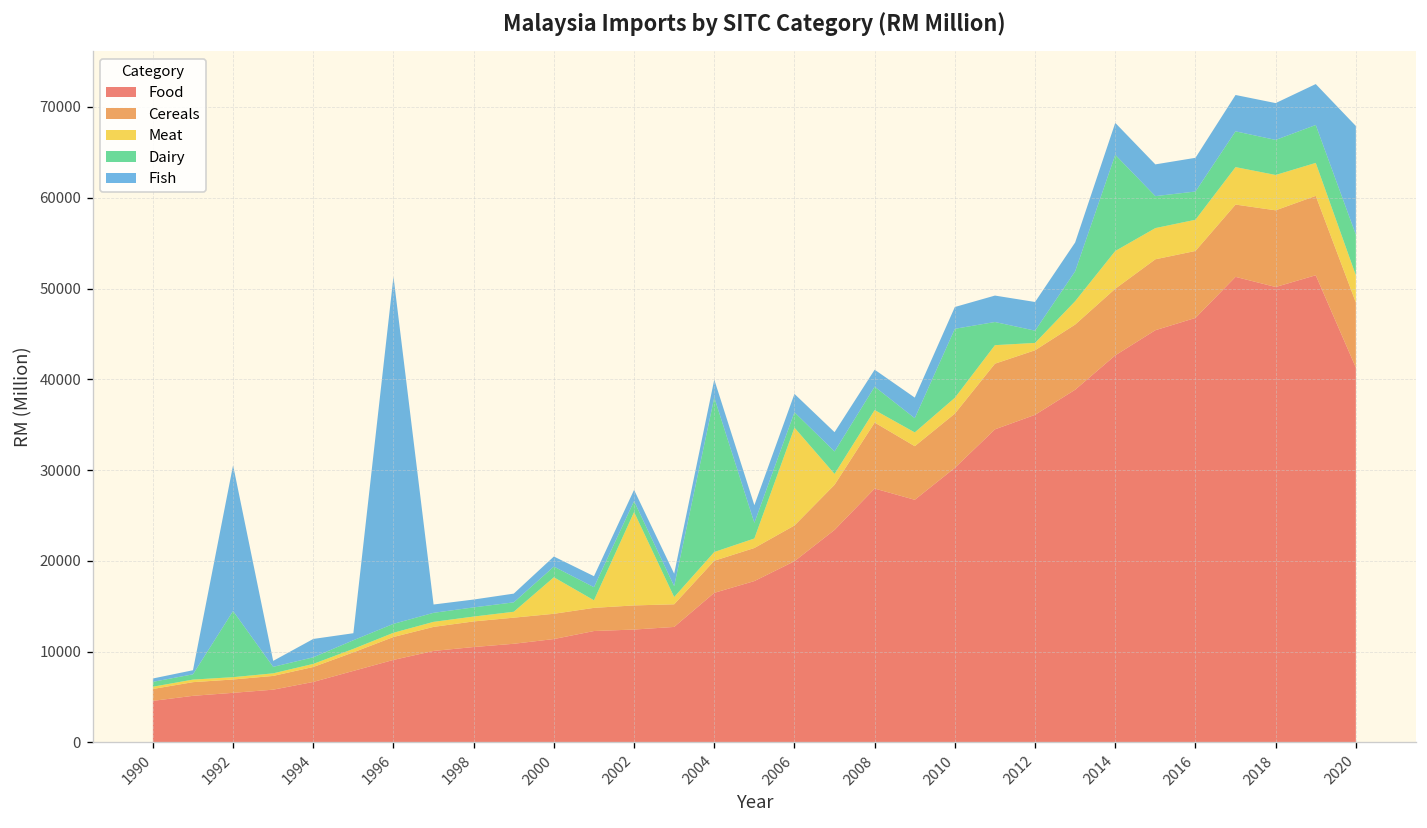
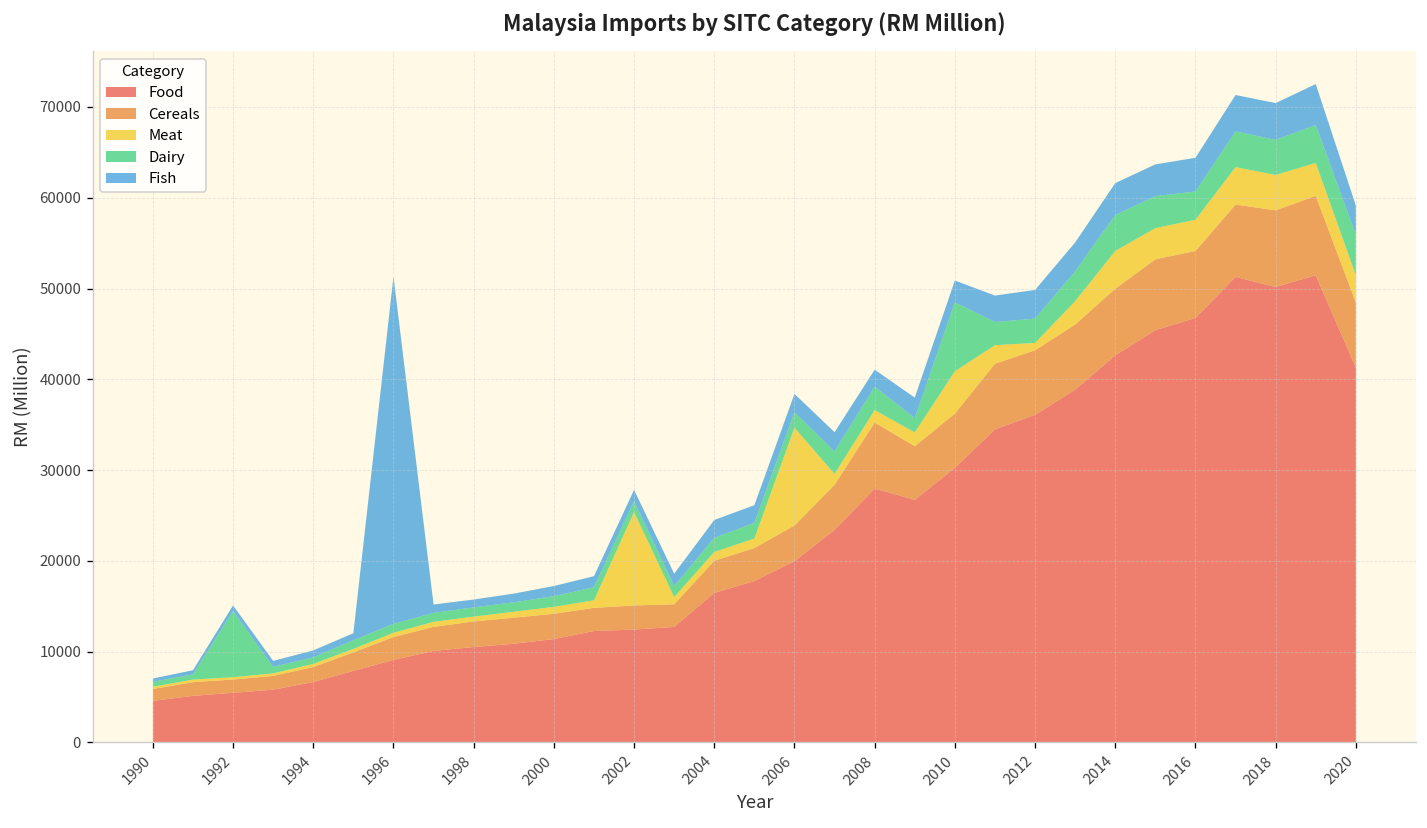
  {
    "Meat": {
      "1994": 0,
      "1996": 0,
      "1998": 1000,
-     "2000": 4000,
+     "2000": 1000,
      "2002": 10000,
      "2004": 1000,
      "2006": 11000,
      "2008": 1000,
-     "2010": 2000,
+     "2010": 5000,
      "2012": 1000,
      "2014": 4000,
      "2016": 3000,
      "2018": 4000,
      "2020": 3000
    },
    "Dairy": {
      "1990": 1000,
      "1992": 7000,
      "1994": 1000,
      "1996": 1000,
      "1998": 1000,
      "2000": 1000,
      "2002": 1000,
-     "2004": 17000,
+     "2004": 2000,
      "2006": 2000,
      "2008": 3000,
      "2010": 8000,
-     "2012": 1000,
-     "2014": 11000,
+     "2012": 3000,
+     "2014": 4000,
      "2016": 3000,
      "2018": 4000,
      "2020": 4000
    },
    "Fish": {
      "1990": 0,
-     "1992": 16000,
-     "1994": 2000,
+     "1992": 1000,
+     "1994": 1000,
      "1996": 38000,
      "1998": 1000,
      "2000": 1000,
      "2002": 1000,
      "2004": 2000,
      "2006": 2000,
      "2008": 2000,
      "2010": 2000,
      "2012": 3000,
      "2014": 4000,
      "2016": 4000,
      "2018": 4000,
-     "2020": 12000
+     "2020": 3000
    }
  }
